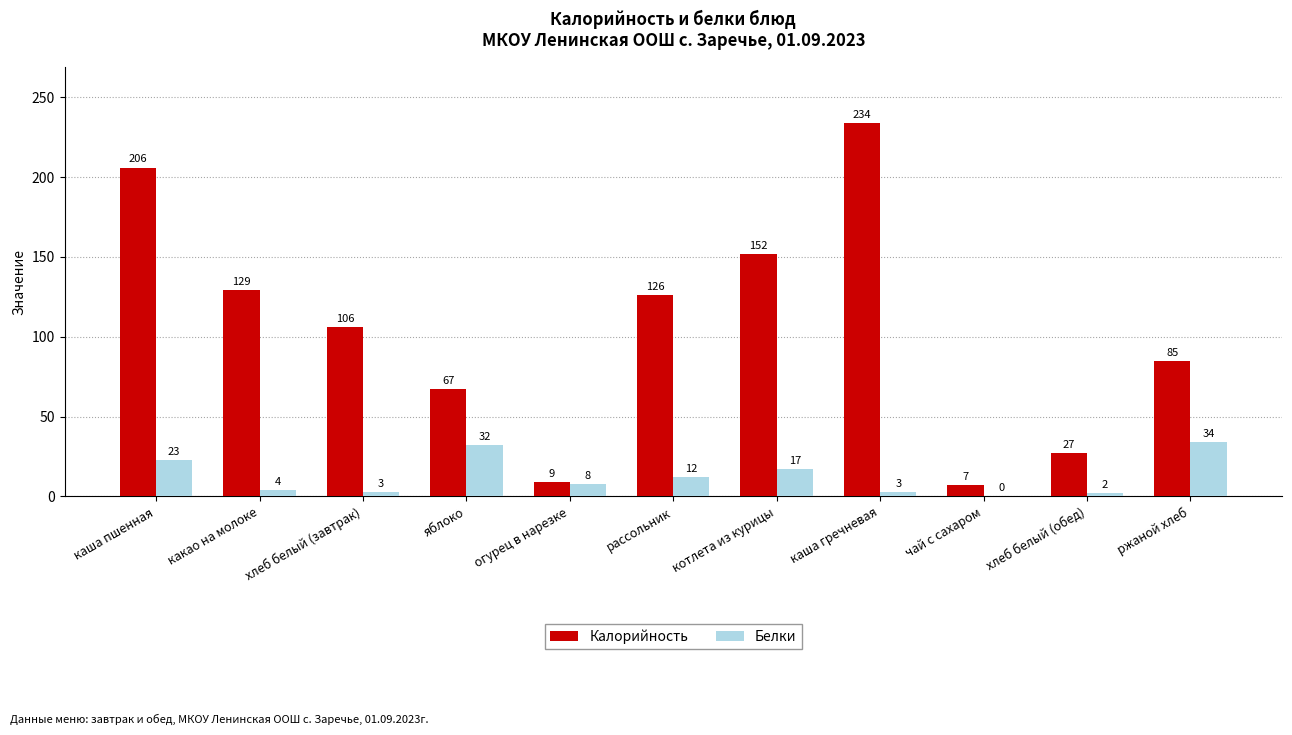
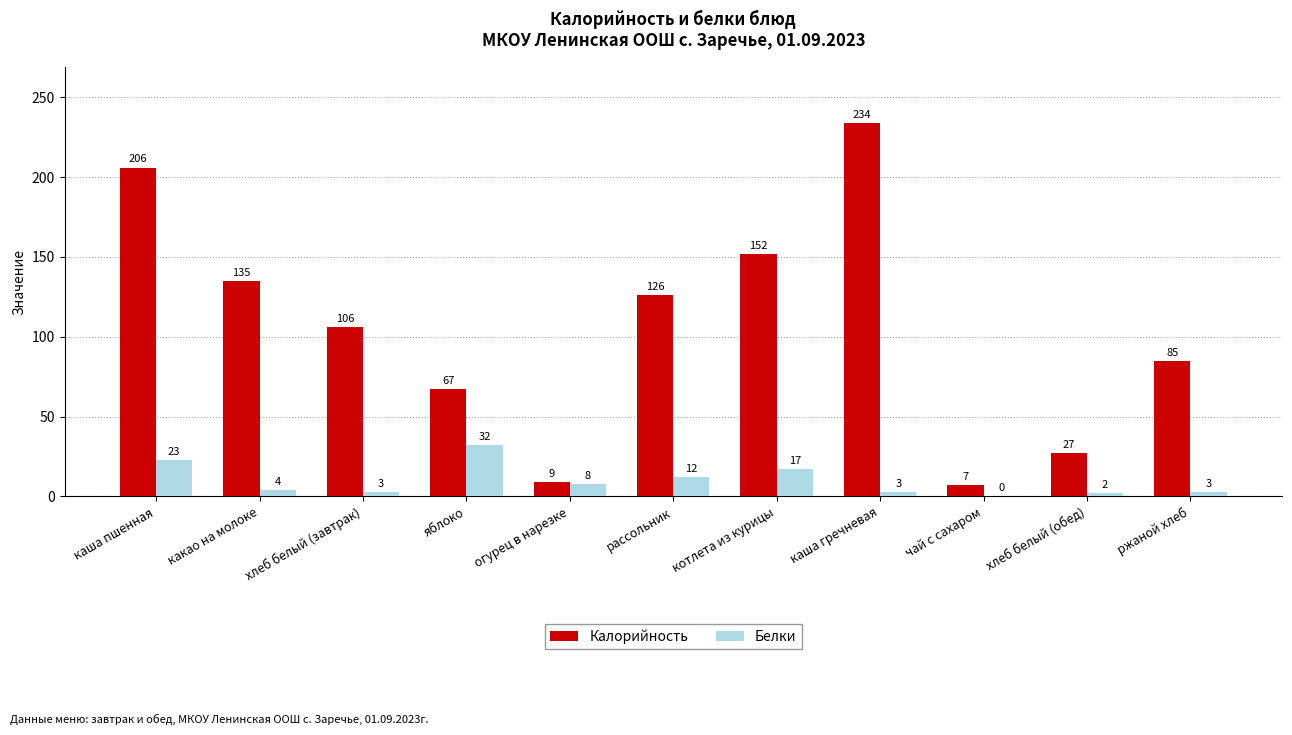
  {
    "Калорийность": {
      "каша пшенная": 206,
-     "какао на молоке": 129,
+     "какао на молоке": 135,
      "хлеб белый (завтрак)": 106,
      "яблоко": 67,
      "огурец в нарезке": 9,
      "рассольник": 126,
      "котлета из курицы": 152,
      "каша гречневая": 234,
      "чай с сахаром": 7,
      "хлеб белый (обед)": 27,
      "ржаной хлеб": 85
    },
    "Белки": {
      "каша пшенная": 23,
      "какао на молоке": 4,
      "хлеб белый (завтрак)": 3,
      "яблоко": 32,
      "огурец в нарезке": 8,
      "рассольник": 12,
      "котлета из курицы": 17,
      "каша гречневая": 3,
      "чай с сахаром": 0,
      "хлеб белый (обед)": 2,
-     "ржаной хлеб": 34
+     "ржаной хлеб": 3
    }
  }
